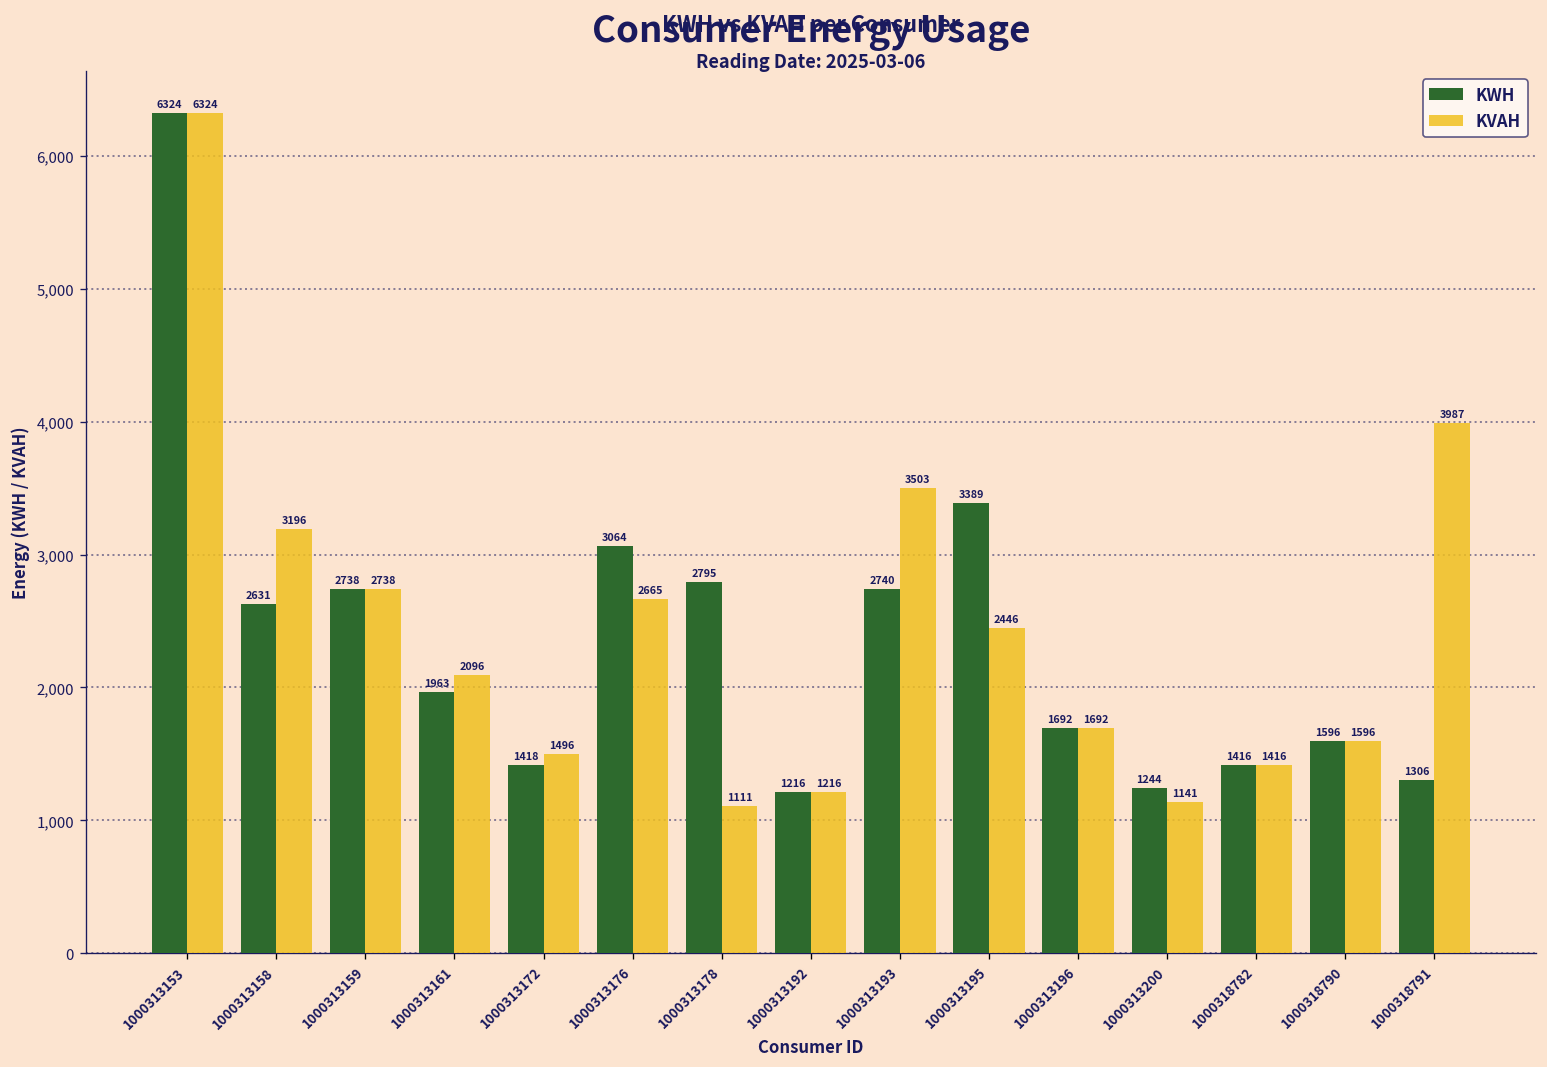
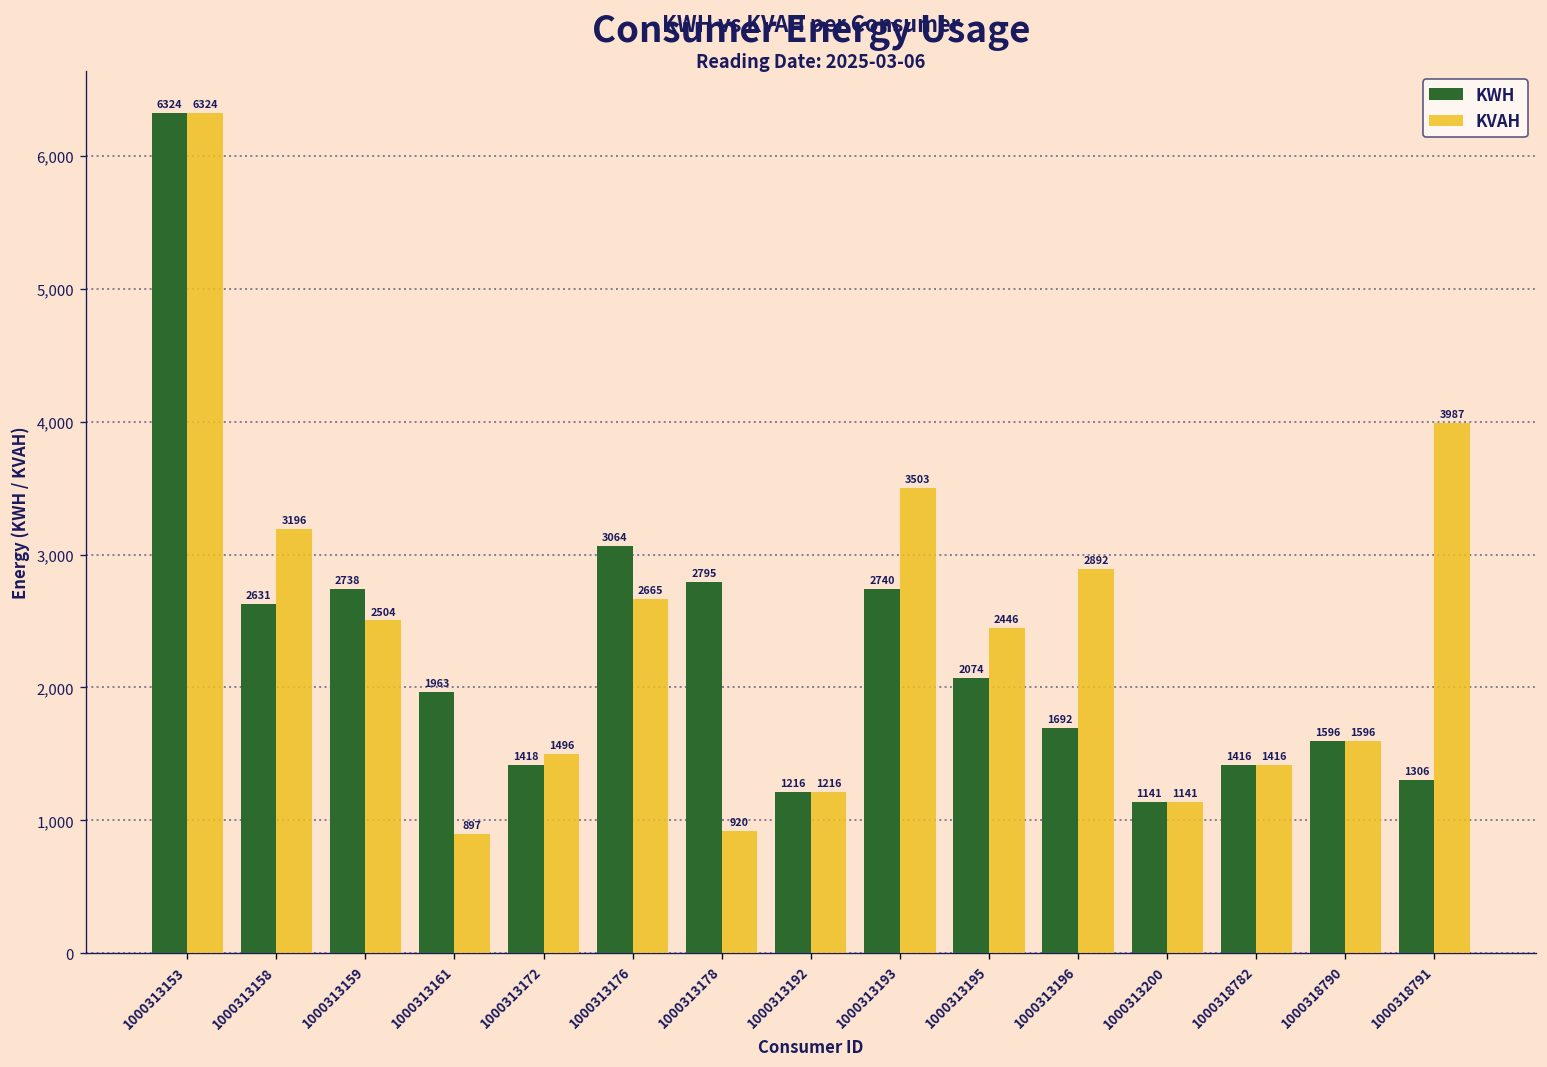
  {
    "KWH": {
      "1000313153": 6324,
      "1000313158": 2631,
      "1000313159": 2738,
      "1000313161": 1963,
      "1000313172": 1418,
      "1000313176": 3064,
      "1000313178": 2795,
      "1000313192": 1216,
      "1000313193": 2740,
-     "1000313195": 3389,
+     "1000313195": 2074,
      "1000313196": 1692,
-     "1000313200": 1244,
+     "1000313200": 1141,
      "1000318782": 1416,
      "1000318790": 1596,
      "1000318791": 1306
    },
    "KVAH": {
      "1000313153": 6324,
      "1000313158": 3196,
-     "1000313159": 2738,
-     "1000313161": 2096,
+     "1000313159": 2504,
+     "1000313161": 897,
      "1000313172": 1496,
      "1000313176": 2665,
-     "1000313178": 1111,
+     "1000313178": 920,
      "1000313192": 1216,
      "1000313193": 3503,
      "1000313195": 2446,
-     "1000313196": 1692,
+     "1000313196": 2892,
      "1000313200": 1141,
      "1000318782": 1416,
      "1000318790": 1596,
      "1000318791": 3987
    }
  }
